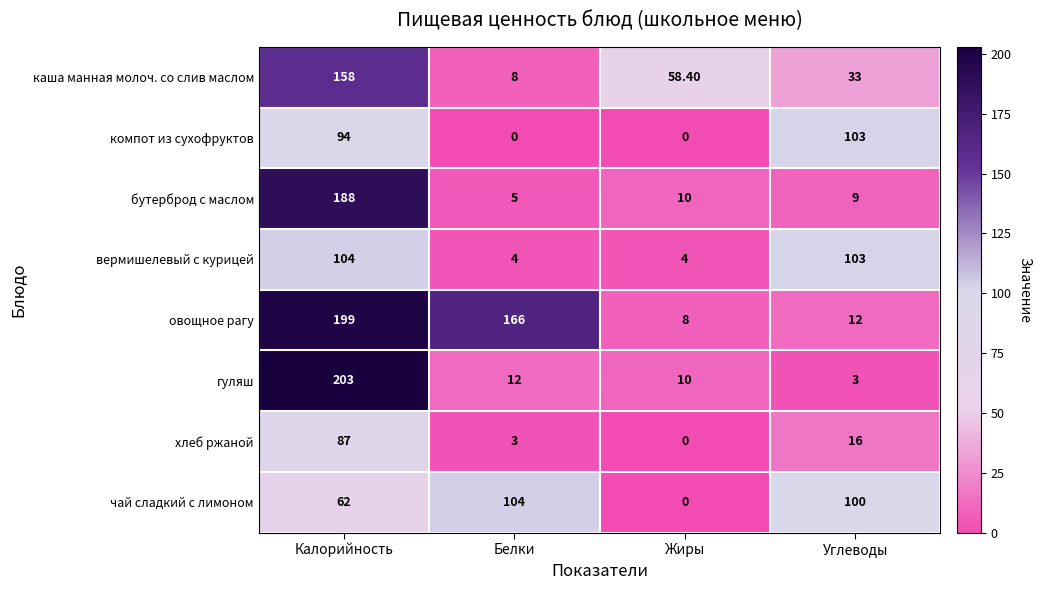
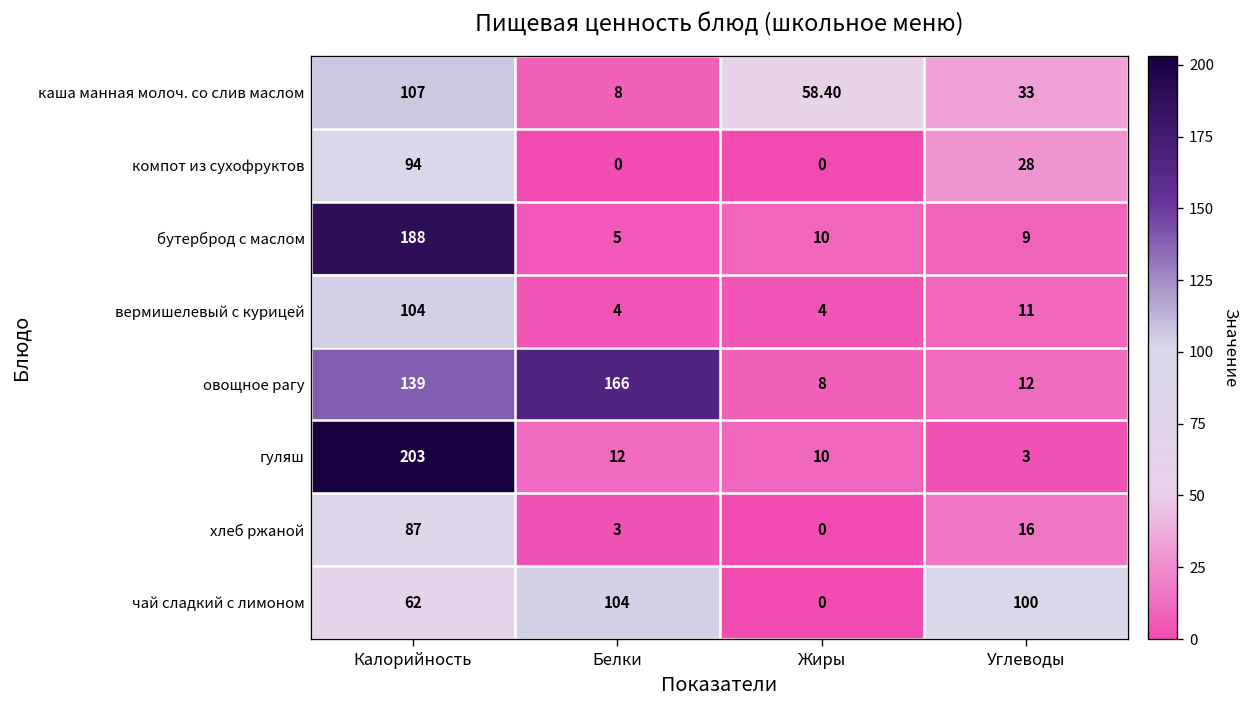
  {
    "каша манная молоч. со слив маслом": {
-     "Калорийность": 158,
+     "Калорийность": 107,
      "Белки": 8,
      "Жиры": 58.40,
      "Углеводы": 33
    },
    "компот из сухофруктов": {
      "Калорийность": 94,
      "Белки": 0,
      "Жиры": 0,
-     "Углеводы": 103
+     "Углеводы": 28
    },
    "бутерброд с маслом": {
      "Калорийность": 188,
      "Белки": 5,
      "Жиры": 10,
      "Углеводы": 9
    },
    "вермишелевый с курицей": {
      "Калорийность": 104,
      "Белки": 4,
      "Жиры": 4,
-     "Углеводы": 103
+     "Углеводы": 11
    },
    "овощное рагу": {
-     "Калорийность": 199,
+     "Калорийность": 139,
      "Белки": 166,
      "Жиры": 8,
      "Углеводы": 12
    },
    "гуляш": {
      "Калорийность": 203,
      "Белки": 12,
      "Жиры": 10,
      "Углеводы": 3
    },
    "хлеб ржаной": {
      "Калорийность": 87,
      "Белки": 3,
      "Жиры": 0,
      "Углеводы": 16
    },
    "чай сладкий с лимоном": {
      "Калорийность": 62,
      "Белки": 104,
      "Жиры": 0,
      "Углеводы": 100
    }
  }
